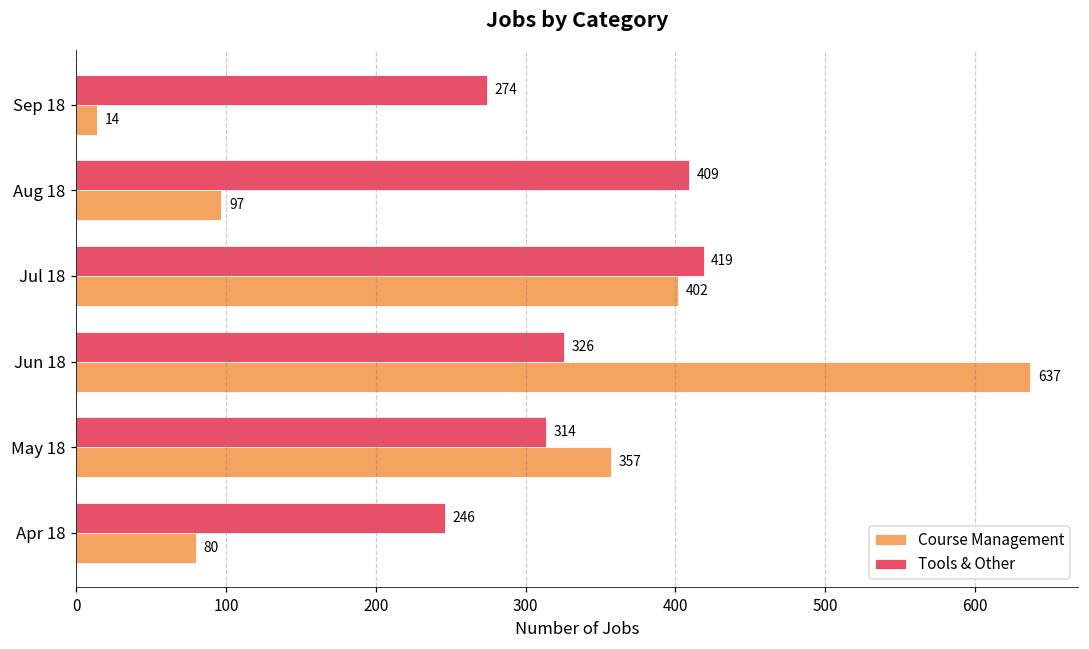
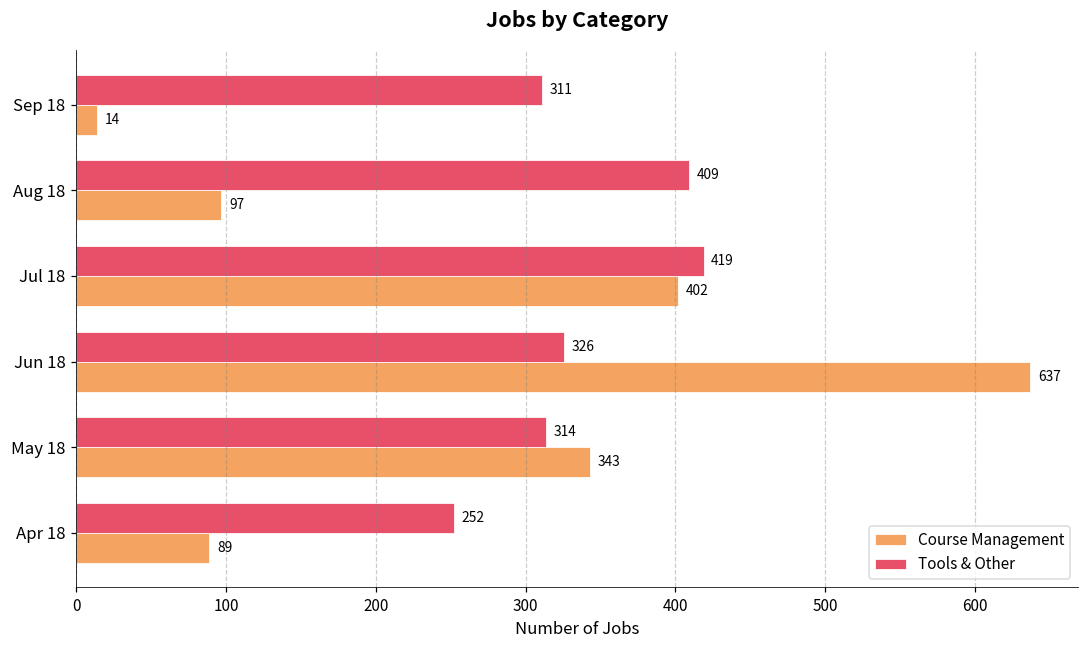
  {
    "Course Management": {
      "Sep 18": 14,
      "Aug 18": 97,
      "Jul 18": 402,
      "Jun 18": 637,
-     "May 18": 357,
-     "Apr 18": 80
+     "May 18": 343,
+     "Apr 18": 89
    },
    "Tools & Other": {
-     "Sep 18": 274,
+     "Sep 18": 311,
      "Aug 18": 409,
      "Jul 18": 419,
      "Jun 18": 326,
      "May 18": 314,
-     "Apr 18": 246
+     "Apr 18": 252
    }
  }
